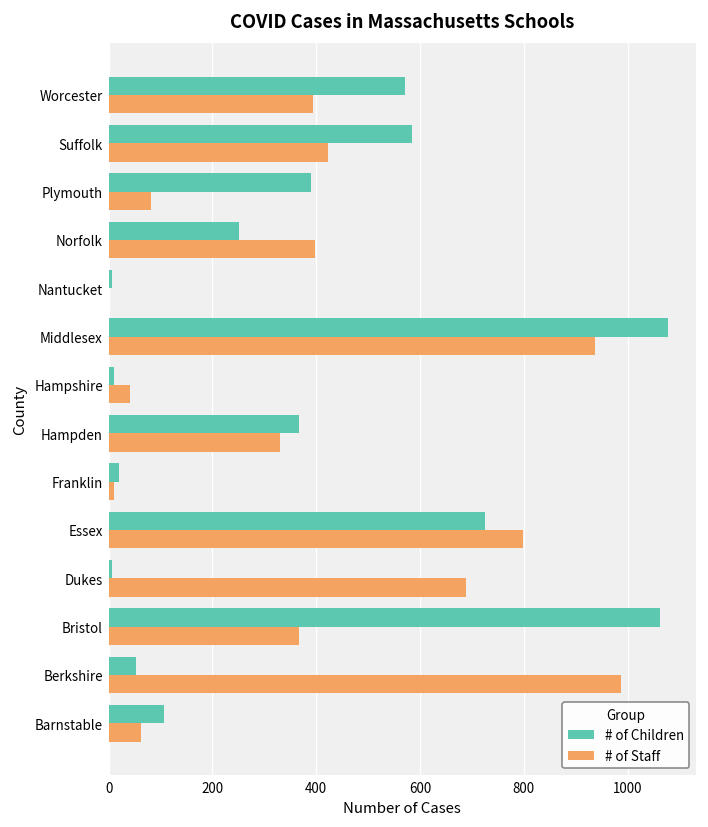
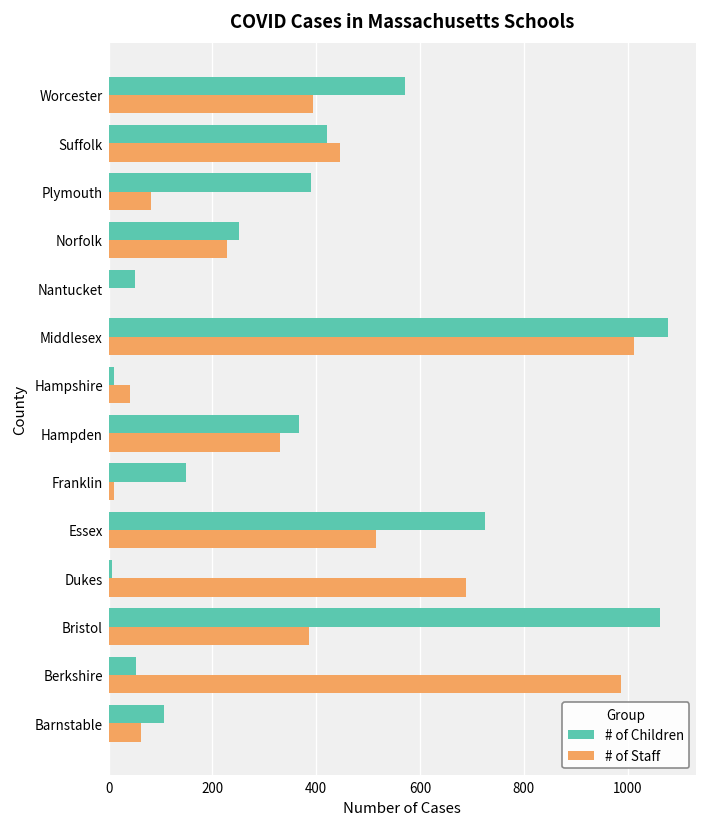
  {
    "# of Children": {
      "Worcester": 570,
-     "Suffolk": 580,
+     "Suffolk": 420,
      "Plymouth": 390,
      "Norfolk": 250,
-     "Nantucket": 10,
+     "Nantucket": 50,
      "Middlesex": 1080,
      "Hampshire": 10,
      "Hampden": 370,
-     "Franklin": 20,
+     "Franklin": 150,
      "Essex": 730,
      "Dukes": 10,
      "Bristol": 1060,
      "Berkshire": 50,
      "Barnstable": 110
    },
    "# of Staff": {
      "Worcester": 390,
-     "Suffolk": 420,
+     "Suffolk": 450,
      "Plymouth": 80,
-     "Norfolk": 400,
+     "Norfolk": 230,
      "Nantucket": 0,
-     "Middlesex": 940,
+     "Middlesex": 1010,
      "Hampshire": 40,
      "Hampden": 330,
      "Franklin": 10,
-     "Essex": 800,
+     "Essex": 520,
      "Dukes": 690,
-     "Bristol": 370,
+     "Bristol": 390,
      "Berkshire": 990,
      "Barnstable": 60
    }
  }
